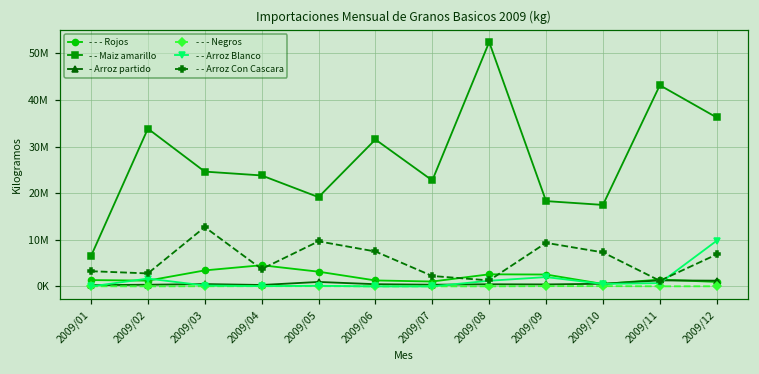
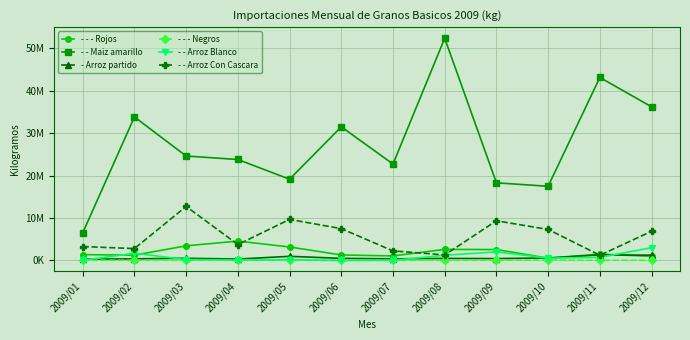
  {
    "- - - Negros": {
      "2009/11": 0,
      "2009/12": 0
    },
    "- - Arroz Blanco": {
-     "2009/12": 10000000
+     "2009/12": 3000000
    }
  }
